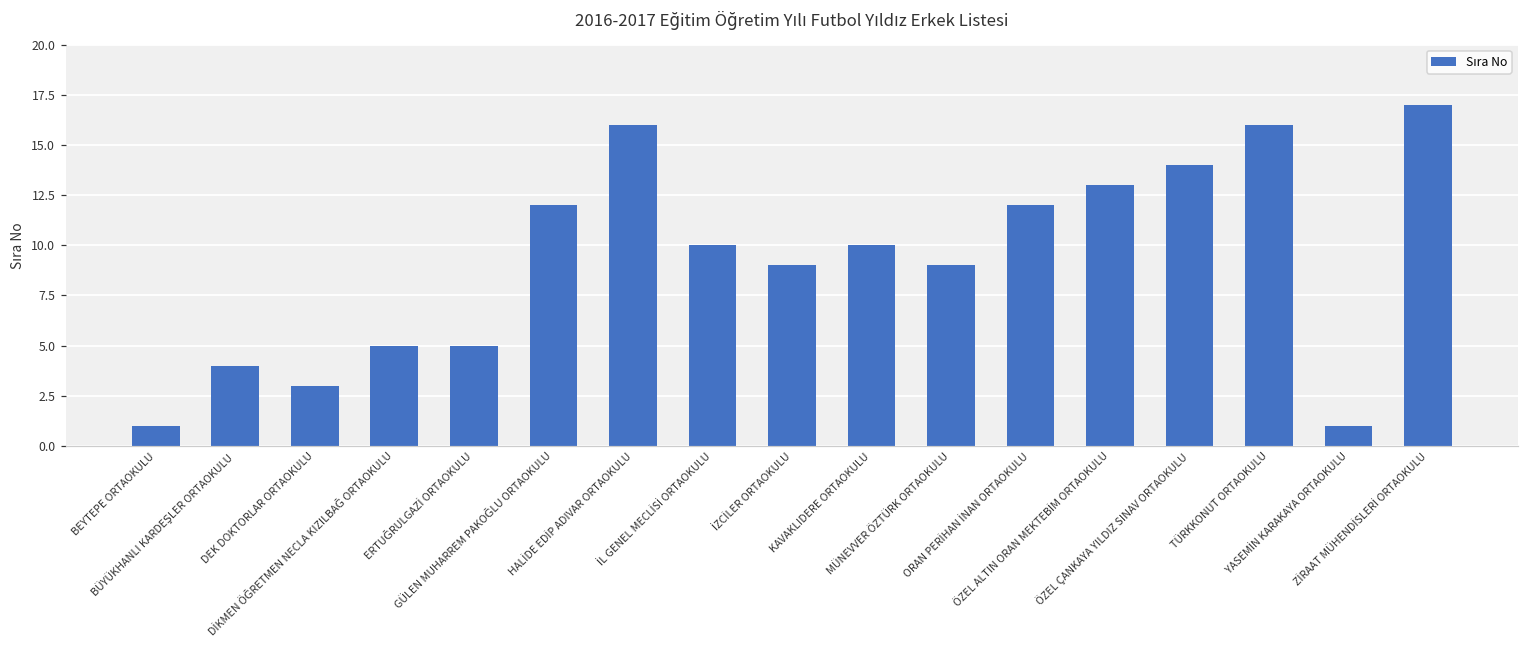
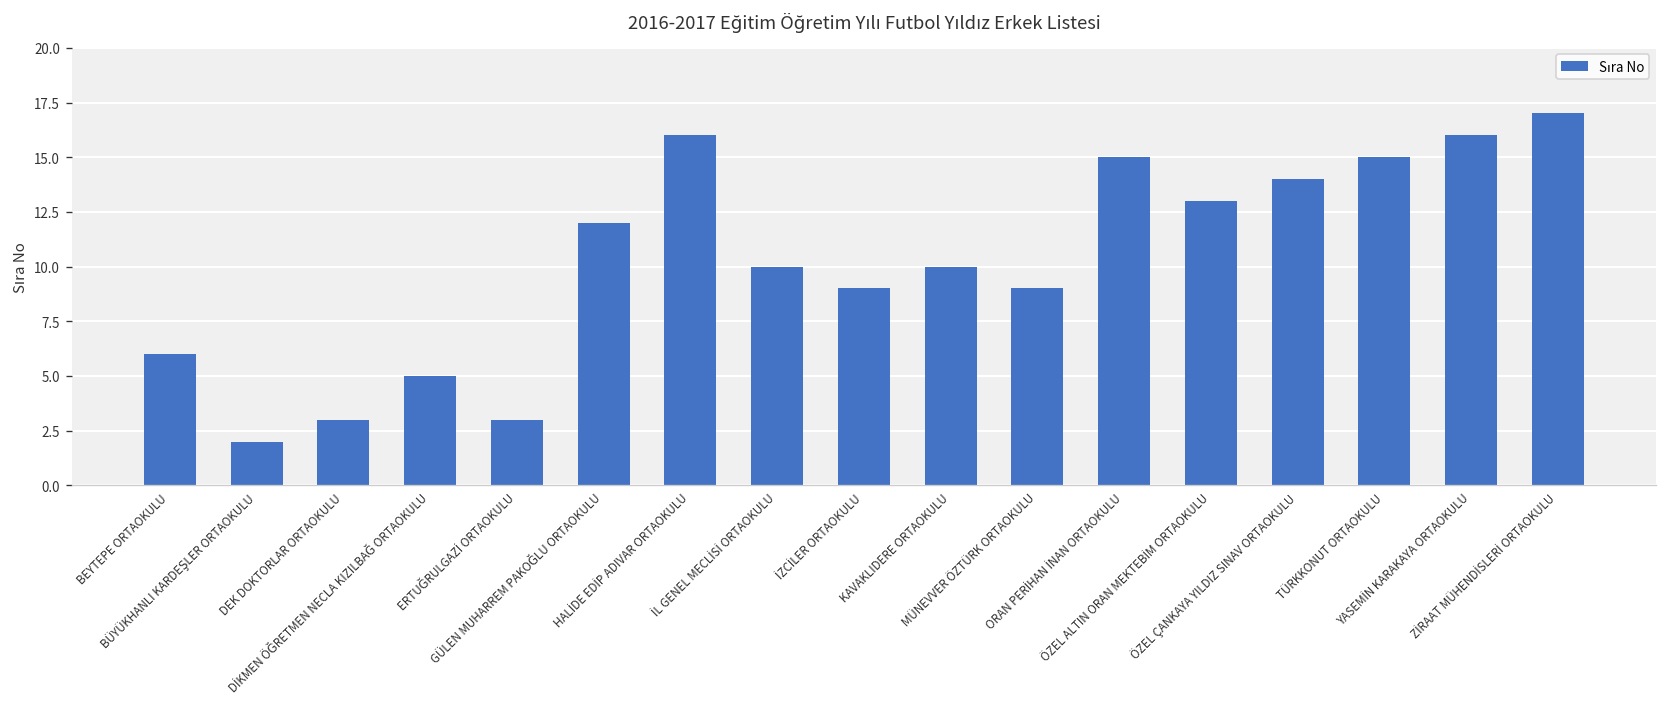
  {
-   "BEYTEPE ORTAOKULU": 1,
-   "BÜYÜKHANLI KARDEŞLER ORTAOKULU": 4,
+   "BEYTEPE ORTAOKULU": 6,
+   "BÜYÜKHANLI KARDEŞLER ORTAOKULU": 2,
    "DEK DOKTORLAR ORTAOKULU": 3,
    "DİKMEN ÖĞRETMEN NECLA KIZILBAĞ ORTAOKULU": 5,
-   "ERTUĞRULGAZİ ORTAOKULU": 5,
+   "ERTUĞRULGAZİ ORTAOKULU": 3,
    "GÜLEN MUHARREM PAKOĞLU ORTAOKULU": 12,
    "HALİDE EDİP ADIVAR ORTAOKULU": 16,
    "İL GENEL MECLİSİ ORTAOKULU": 10,
    "İZCİLER ORTAOKULU": 9,
    "KAVAKLIDERE ORTAOKULU": 10,
    "MÜNEVVER ÖZTÜRK ORTAOKULU": 9,
-   "ORAN PERİHAN İNAN ORTAOKULU": 12,
+   "ORAN PERİHAN İNAN ORTAOKULU": 15,
    "ÖZEL ALTIN ORAN MEKTEBİM ORTAOKULU": 13,
    "ÖZEL ÇANKAYA YILDIZ SINAV ORTAOKULU": 14,
-   "TÜRKKONUT ORTAOKULU": 16,
-   "YASEMİN KARAKAYA ORTAOKULU": 1,
+   "TÜRKKONUT ORTAOKULU": 15,
+   "YASEMİN KARAKAYA ORTAOKULU": 16,
    "ZİRAAT MÜHENDİSLERİ ORTAOKULU": 17
  }
